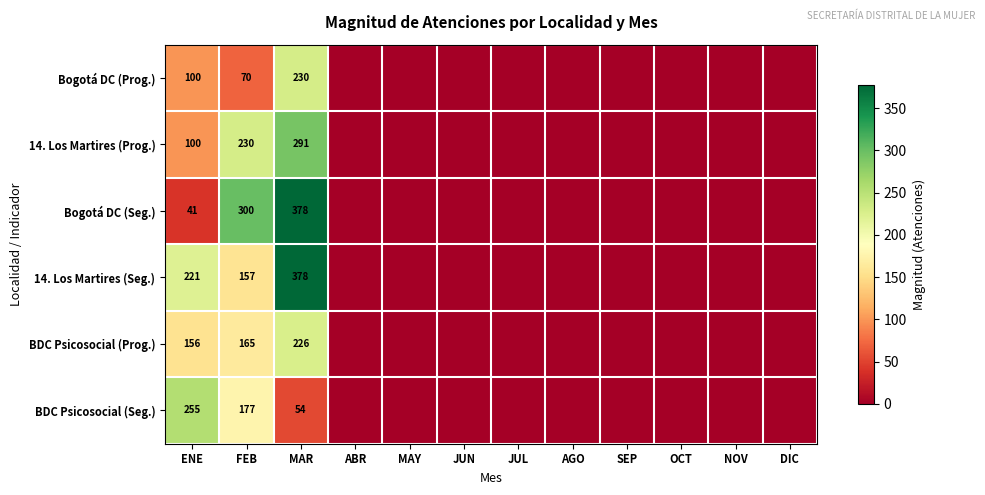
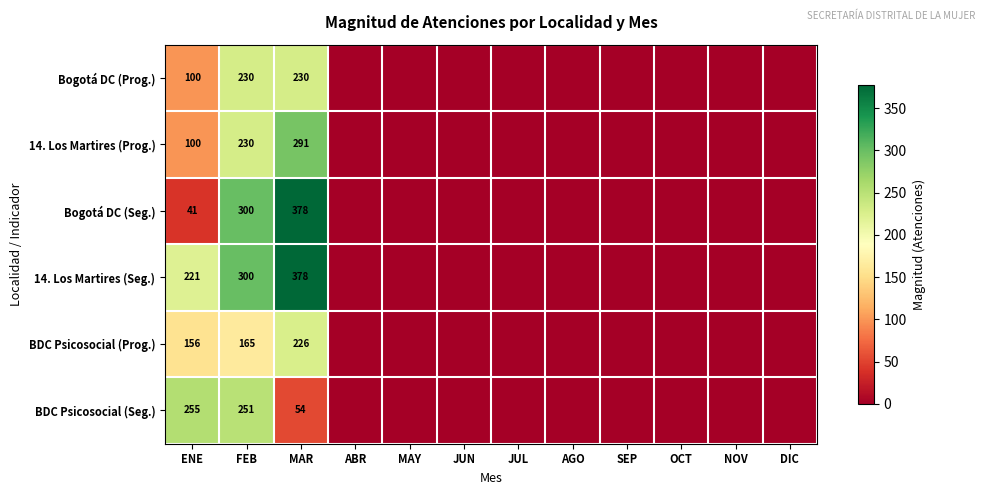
  {
    "Bogotá DC (Prog.)": {
      "ENE": 100,
-     "FEB": 70,
+     "FEB": 230,
      "MAR": 230
    },
    "14. Los Martires (Prog.)": {
      "ENE": 100,
      "FEB": 230,
      "MAR": 291
    },
    "Bogotá DC (Seg.)": {
      "ENE": 41,
      "FEB": 300,
      "MAR": 378
    },
    "14. Los Martires (Seg.)": {
      "ENE": 221,
-     "FEB": 157,
+     "FEB": 300,
      "MAR": 378
    },
    "BDC Psicosocial (Prog.)": {
      "ENE": 156,
      "FEB": 165,
      "MAR": 226
    },
    "BDC Psicosocial (Seg.)": {
      "ENE": 255,
-     "FEB": 177,
+     "FEB": 251,
      "MAR": 54
    }
  }
